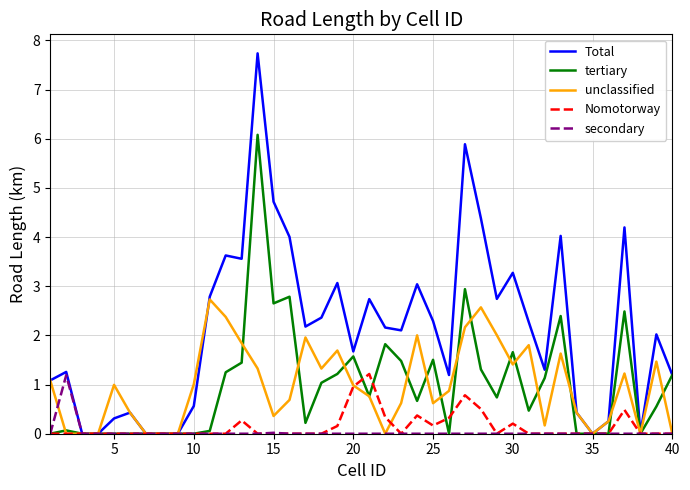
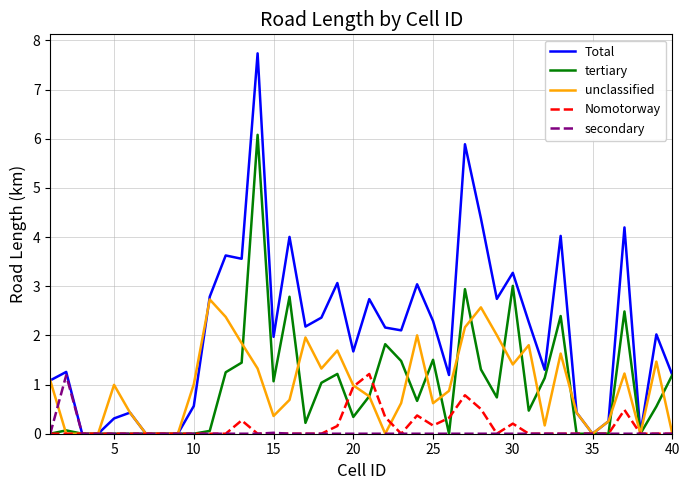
  {
    "Total": {
      "5": 0.3,
      "10": 0.6,
-     "15": 4.7,
+     "15": 2.0,
      "20": 1.7,
      "25": 2.3,
      "30": 3.3
    },
    "tertiary": {
-     "15": 2.7,
-     "20": 1.6,
+     "15": 1.1,
+     "20": 0.3,
      "25": 1.5,
-     "30": 1.7
+     "30": 3.0
    },
    "unclassified": {
      "5": 1.0,
      "10": 1.0,
      "15": 0.4,
      "25": 0.6,
      "30": 1.4
    },
    "Nomotorway": {
      "25": 0.2,
      "30": 0.2
    },
    "secondary": {
      "20": 0.0,
      "25": 0.0,
      "30": 0.0
    }
  }
